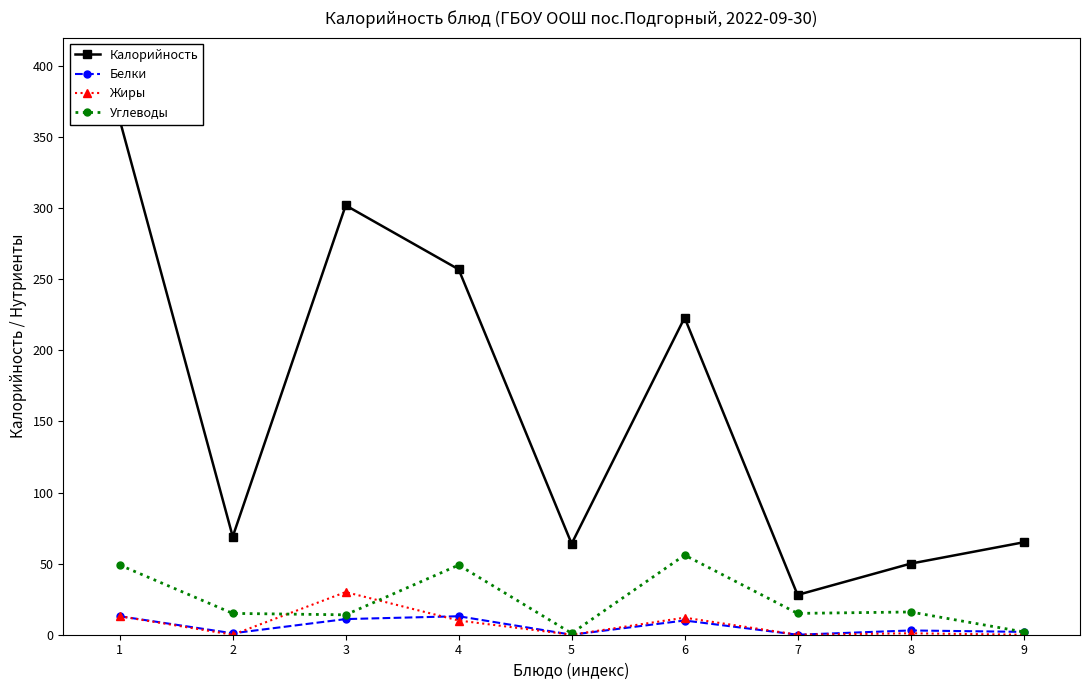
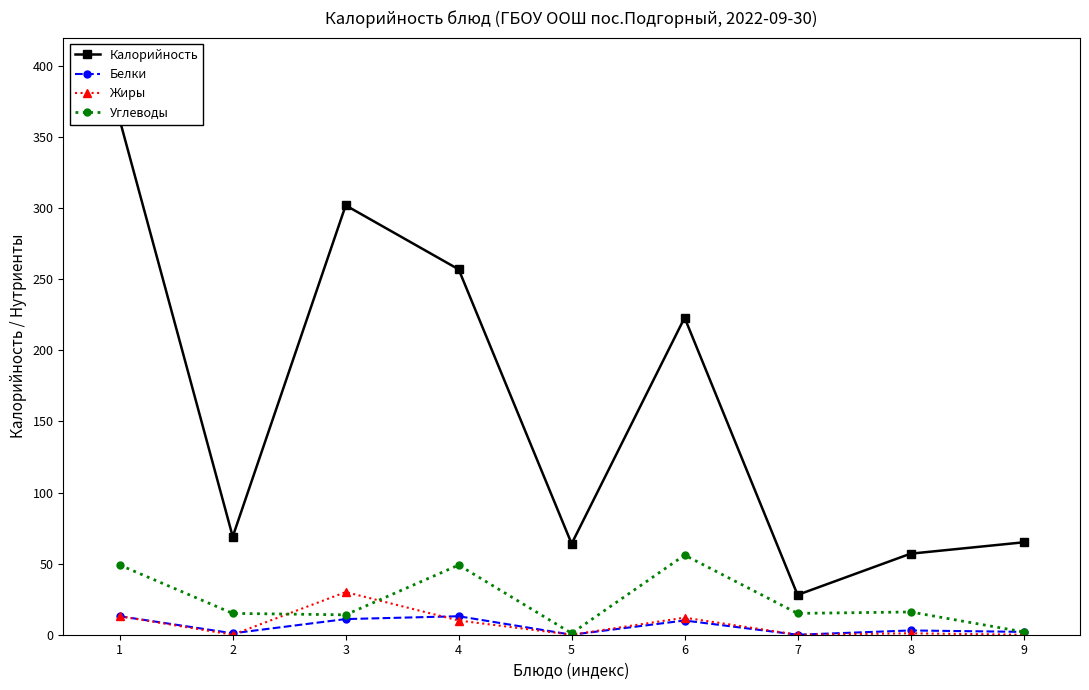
  {
    "Калорийность": {
      "2": 69,
      "3": 302,
      "4": 257,
      "5": 64,
      "6": 223,
      "7": 28,
-     "8": 50,
+     "8": 57,
      "9": 65
    },
    "Белки": {
      "3": 11,
      "4": 13,
      "6": 10,
      "8": 3
    },
    "Жиры": {
      "3": 30,
      "4": 10,
      "6": 12,
      "8": 1,
      "9": 0
    },
    "Углеводы": {
      "1": 49,
      "2": 15,
      "3": 14,
      "4": 49,
      "6": 56,
      "7": 15,
      "8": 16
    }
  }
